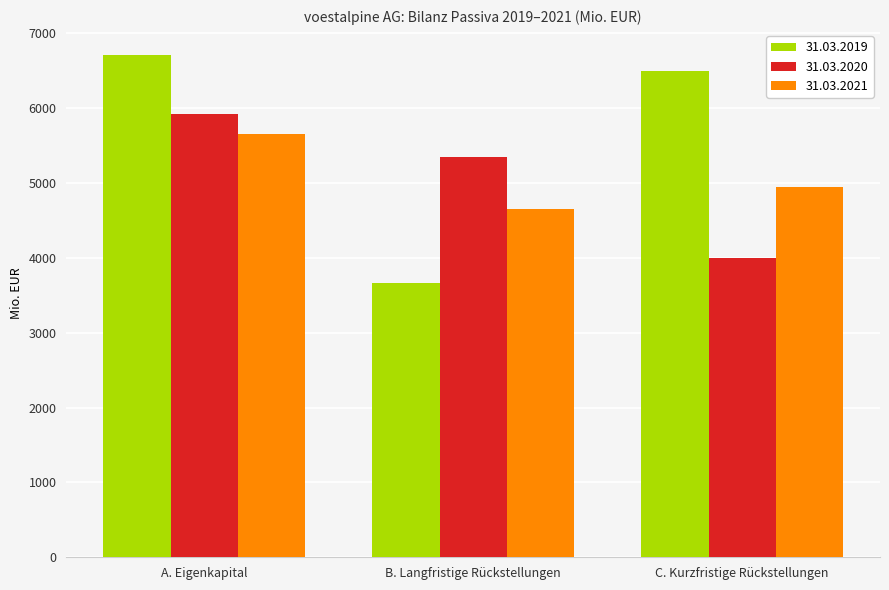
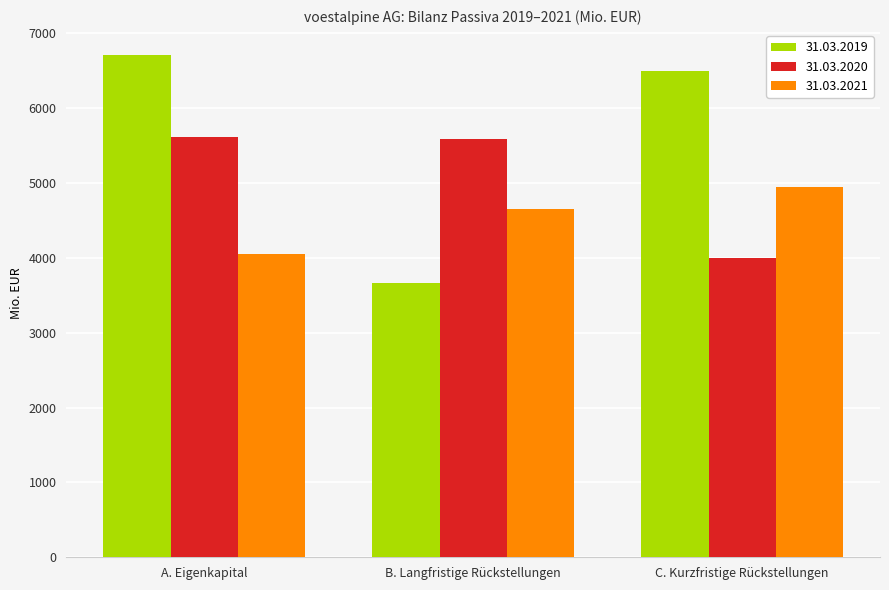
  {
    "31.03.2019": {
      "A. Eigenkapital": 6700,
      "B. Langfristige Rückstellungen": 3700,
      "C. Kurzfristige Rückstellungen": 6500
    },
    "31.03.2020": {
-     "A. Eigenkapital": 5900,
-     "B. Langfristige Rückstellungen": 5400,
+     "A. Eigenkapital": 5600,
+     "B. Langfristige Rückstellungen": 5600,
      "C. Kurzfristige Rückstellungen": 4000
    },
    "31.03.2021": {
-     "A. Eigenkapital": 5600,
+     "A. Eigenkapital": 4100,
      "B. Langfristige Rückstellungen": 4600,
      "C. Kurzfristige Rückstellungen": 4900
    }
  }
